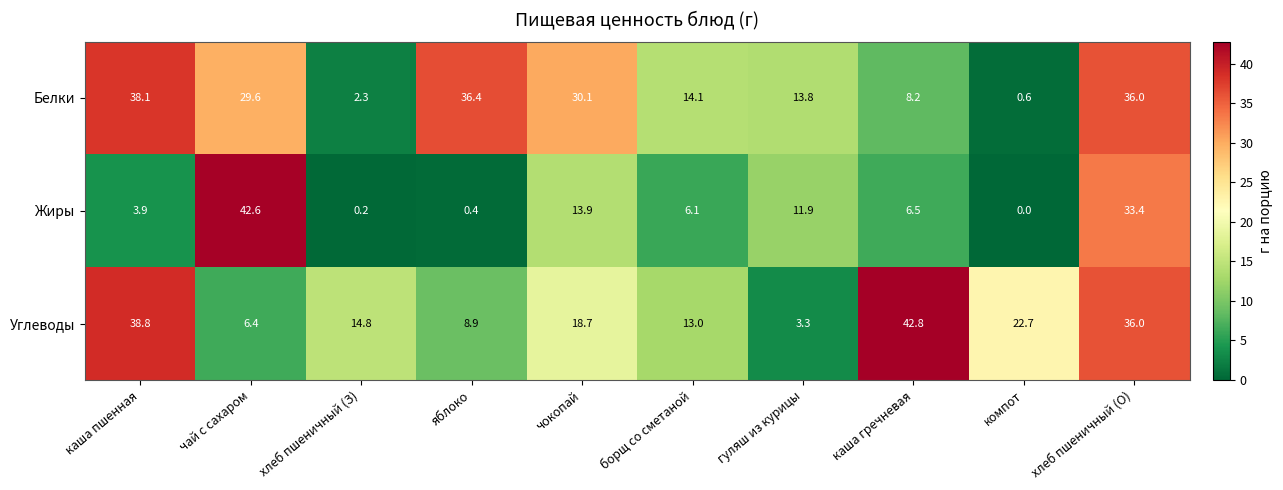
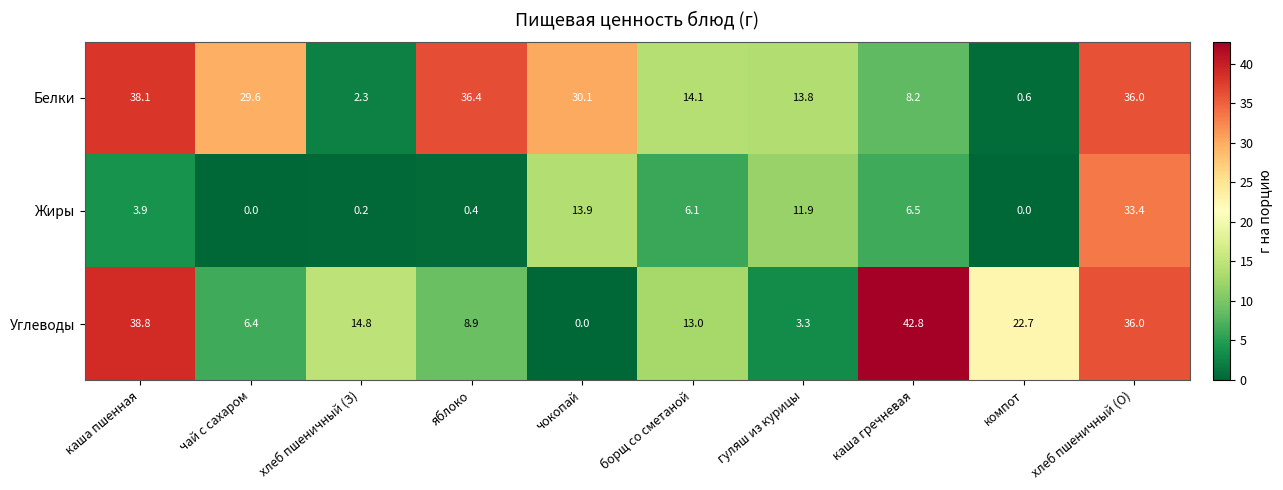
  {
    "Белки": {
      "каша пшенная": 38.1,
      "чай с сахаром": 29.6,
      "хлеб пшеничный (З)": 2.3,
      "яблоко": 36.4,
      "чокопай": 30.1,
      "борщ со сметаной": 14.1,
      "гуляш из курицы": 13.8,
      "каша гречневая": 8.2,
      "компот": 0.6,
      "хлеб пшеничный (О)": 36.0
    },
    "Жиры": {
      "каша пшенная": 3.9,
-     "чай с сахаром": 42.6,
+     "чай с сахаром": 0.0,
      "хлеб пшеничный (З)": 0.2,
      "яблоко": 0.4,
      "чокопай": 13.9,
      "борщ со сметаной": 6.1,
      "гуляш из курицы": 11.9,
      "каша гречневая": 6.5,
      "компот": 0.0,
      "хлеб пшеничный (О)": 33.4
    },
    "Углеводы": {
      "каша пшенная": 38.8,
      "чай с сахаром": 6.4,
      "хлеб пшеничный (З)": 14.8,
      "яблоко": 8.9,
-     "чокопай": 18.7,
+     "чокопай": 0.0,
      "борщ со сметаной": 13.0,
      "гуляш из курицы": 3.3,
      "каша гречневая": 42.8,
      "компот": 22.7,
      "хлеб пшеничный (О)": 36.0
    }
  }
